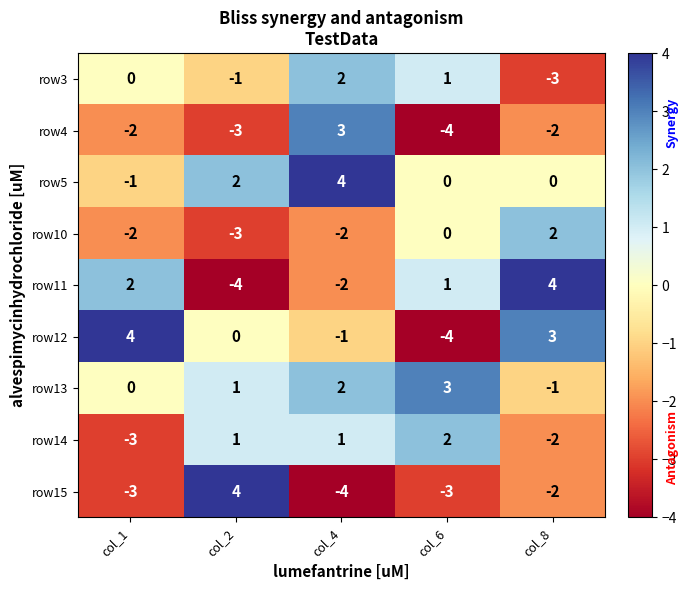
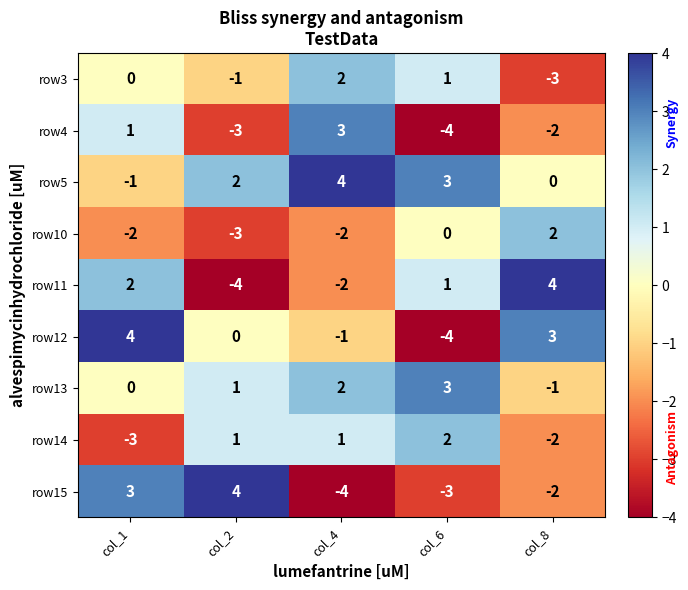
  {
    "row3": {
      "col_1": 0,
      "col_2": -1,
      "col_4": 2,
      "col_6": 1,
      "col_8": -3
    },
    "row4": {
-     "col_1": -2,
+     "col_1": 1,
      "col_2": -3,
      "col_4": 3,
      "col_6": -4,
      "col_8": -2
    },
    "row5": {
      "col_1": -1,
      "col_2": 2,
      "col_4": 4,
-     "col_6": 0,
+     "col_6": 3,
      "col_8": 0
    },
    "row10": {
      "col_1": -2,
      "col_2": -3,
      "col_4": -2,
      "col_6": 0,
      "col_8": 2
    },
    "row11": {
      "col_1": 2,
      "col_2": -4,
      "col_4": -2,
      "col_6": 1,
      "col_8": 4
    },
    "row12": {
      "col_1": 4,
      "col_2": 0,
      "col_4": -1,
      "col_6": -4,
      "col_8": 3
    },
    "row13": {
      "col_1": 0,
      "col_2": 1,
      "col_4": 2,
      "col_6": 3,
      "col_8": -1
    },
    "row14": {
      "col_1": -3,
      "col_2": 1,
      "col_4": 1,
      "col_6": 2,
      "col_8": -2
    },
    "row15": {
-     "col_1": -3,
+     "col_1": 3,
      "col_2": 4,
      "col_4": -4,
      "col_6": -3,
      "col_8": -2
    }
  }
